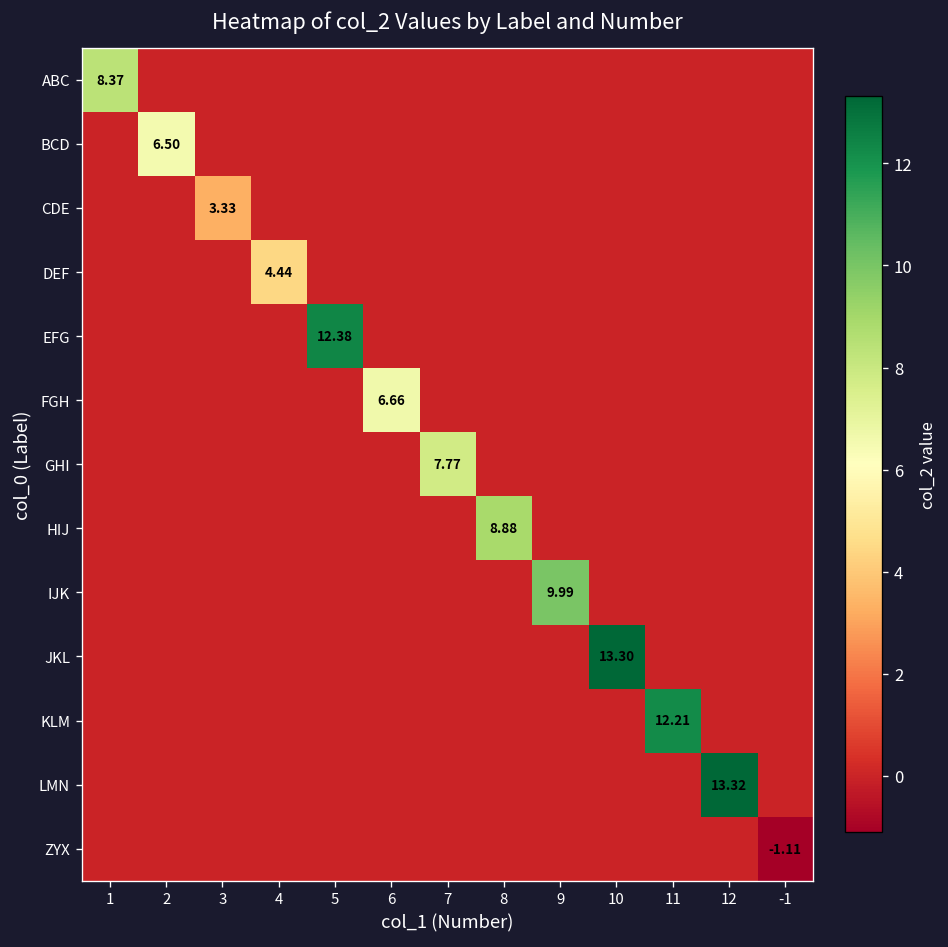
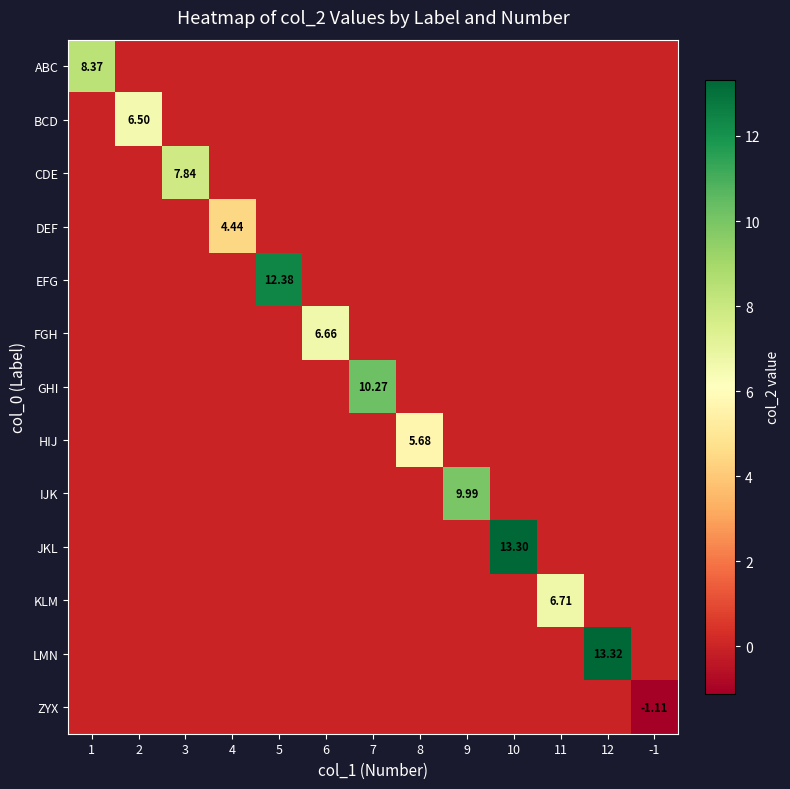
  {
    "ABC": {
      "1": 8.37
    },
    "BCD": {
      "2": 6.50
    },
    "CDE": {
-     "3": 3.33
+     "3": 7.84
    },
    "DEF": {
      "4": 4.44
    },
    "EFG": {
      "5": 12.38
    },
    "FGH": {
      "6": 6.66
    },
    "GHI": {
-     "7": 7.77
+     "7": 10.27
    },
    "HIJ": {
-     "8": 8.88
+     "8": 5.68
    },
    "IJK": {
      "9": 9.99
    },
    "JKL": {
      "10": 13.30
    },
    "KLM": {
-     "11": 12.21
+     "11": 6.71
    },
    "LMN": {
      "12": 13.32
    },
    "ZYX": {
      "-1": -1.11
    }
  }
